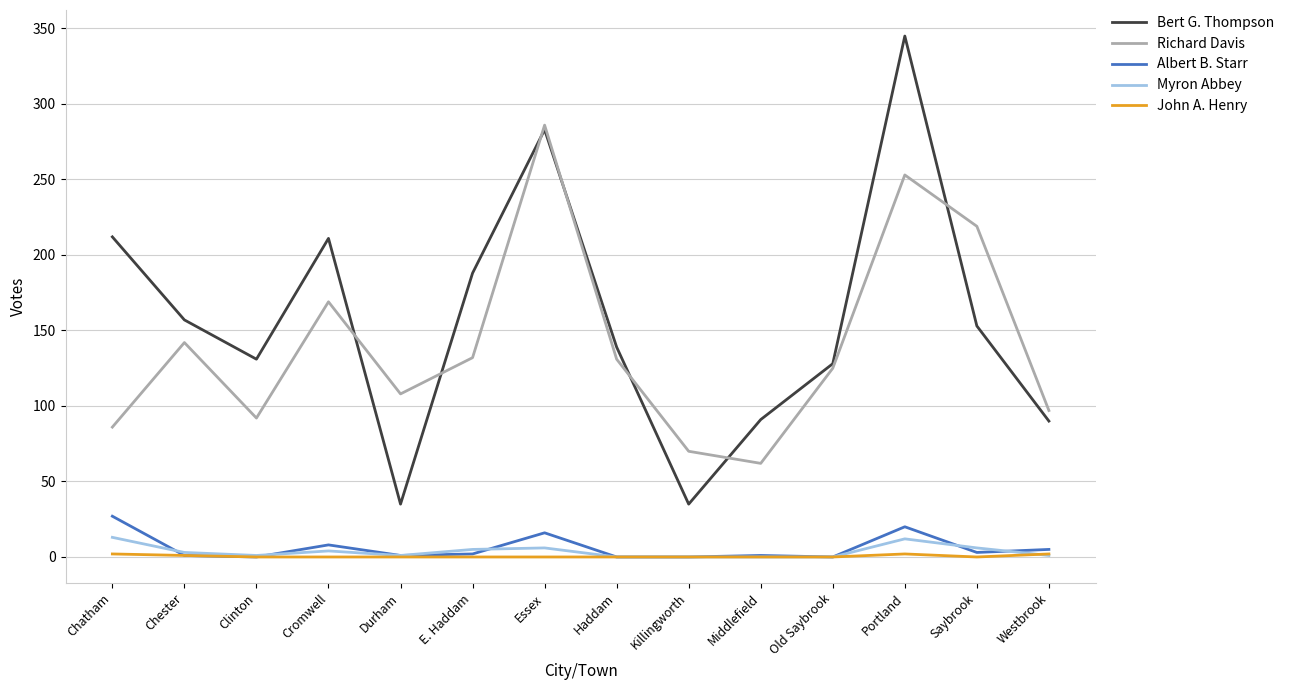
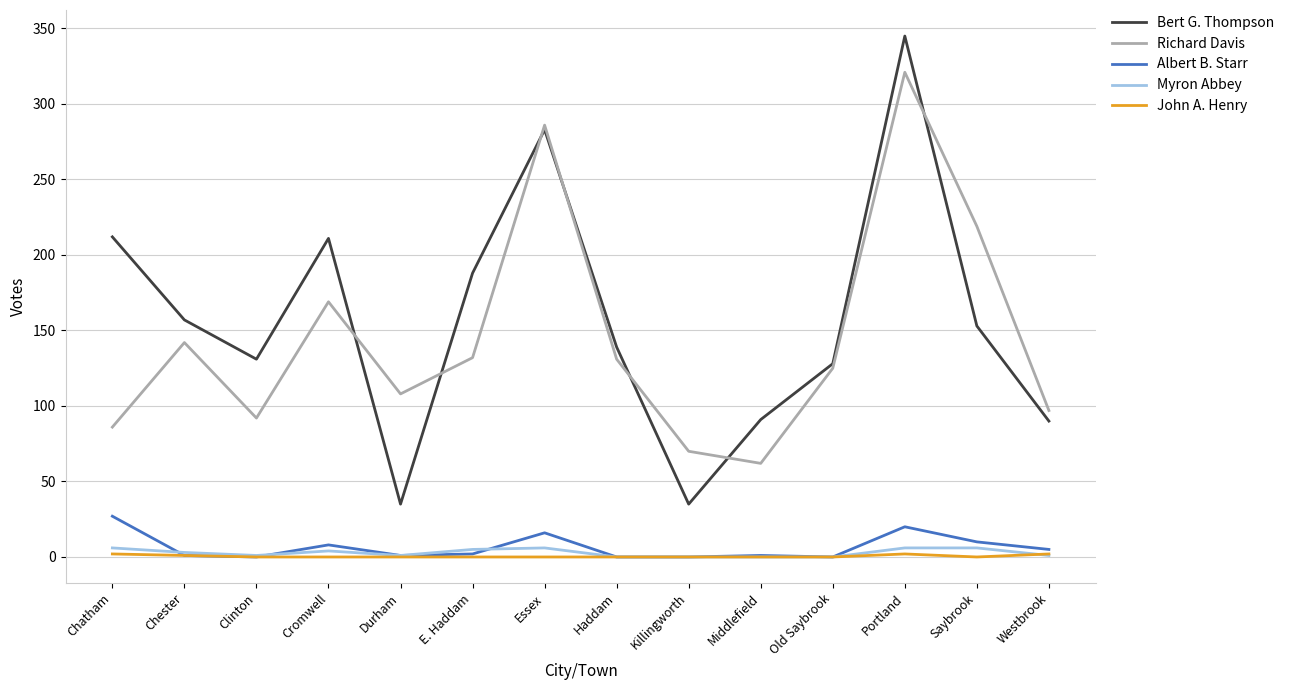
  {
    "Bert G. Thompson": {
      "Chatham": 212,
      "Chester": 157,
      "Clinton": 131,
      "Cromwell": 211,
      "Durham": 35,
      "E. Haddam": 188,
      "Essex": 283,
      "Haddam": 139,
      "Killingworth": 35,
      "Middlefield": 91,
      "Old Saybrook": 128,
      "Portland": 345,
      "Saybrook": 153,
      "Westbrook": 90
    },
    "Richard Davis": {
      "Chatham": 86,
      "Chester": 142,
      "Clinton": 92,
      "Cromwell": 169,
      "Durham": 108,
      "E. Haddam": 132,
      "Essex": 286,
      "Haddam": 131,
      "Killingworth": 70,
      "Middlefield": 62,
      "Old Saybrook": 125,
-     "Portland": 253,
+     "Portland": 321,
      "Saybrook": 219,
      "Westbrook": 97
    },
    "Albert B. Starr": {
      "Chatham": 27,
      "Cromwell": 8,
      "E. Haddam": 2,
      "Essex": 16,
      "Portland": 20,
-     "Saybrook": 3,
+     "Saybrook": 10,
      "Westbrook": 5
    },
    "Myron Abbey": {
-     "Chatham": 13,
+     "Chatham": 6,
      "Chester": 3,
      "Cromwell": 4,
      "E. Haddam": 5,
      "Essex": 6,
-     "Portland": 12,
+     "Portland": 6,
      "Saybrook": 6
    },
    "John A. Henry": {
      "Chatham": 2,
      "Cromwell": 0,
      "E. Haddam": 0,
      "Essex": 0,
      "Portland": 2,
      "Saybrook": 0
    }
  }
